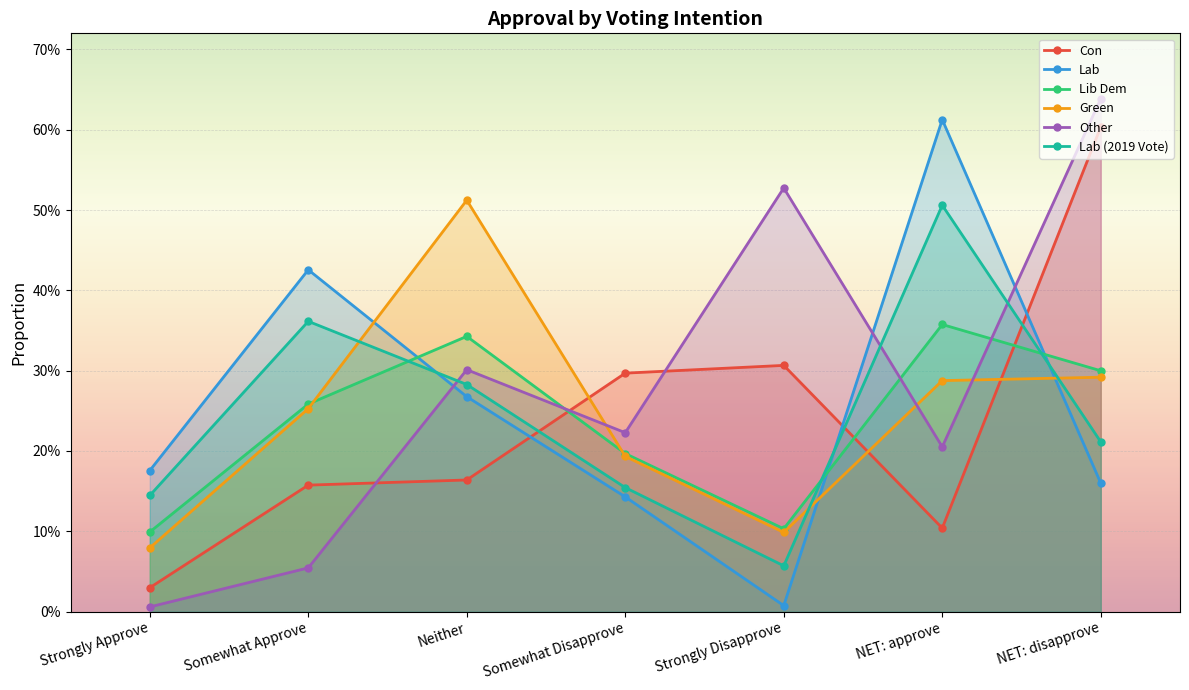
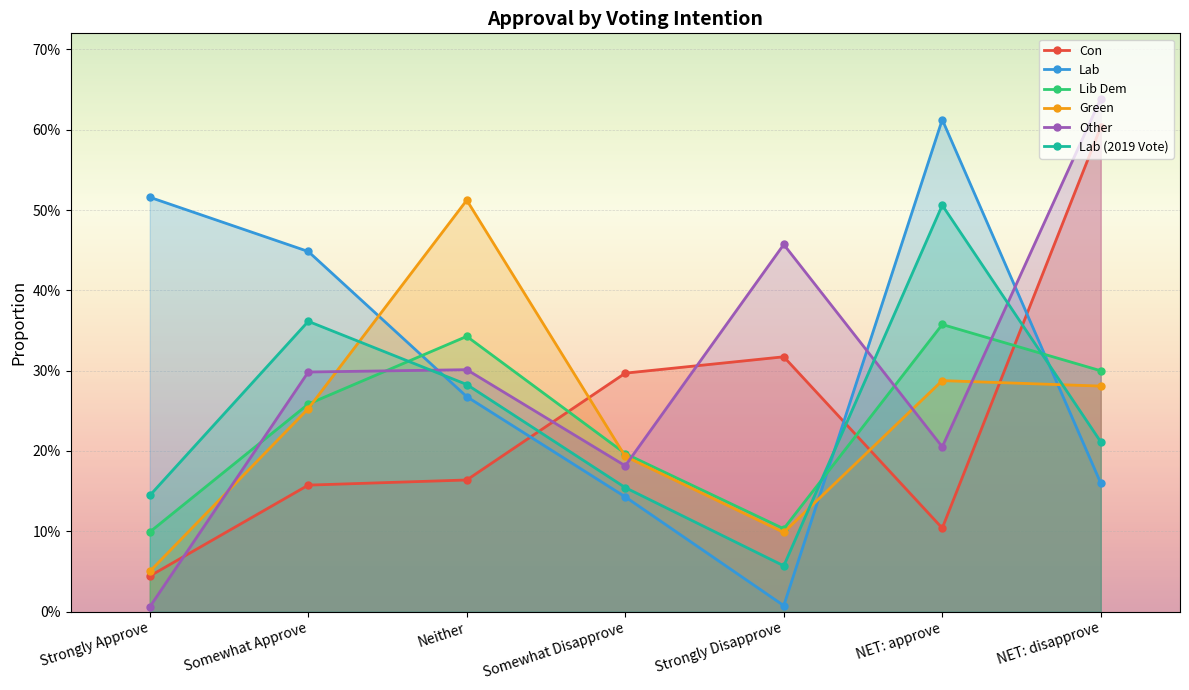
  {
    "Con": {
-     "Strongly Approve": "3%",
+     "Strongly Approve": "4%",
      "Somewhat Approve": "16%",
      "Neither": "16%",
      "Somewhat Disapprove": "30%",
-     "Strongly Disapprove": "31%",
+     "Strongly Disapprove": "32%",
      "NET: approve": "10%"
    },
    "Lab": {
-     "Strongly Approve": "18%",
-     "Somewhat Approve": "43%",
+     "Strongly Approve": "52%",
+     "Somewhat Approve": "45%",
      "Neither": "27%",
      "Somewhat Disapprove": "14%",
      "Strongly Disapprove": "1%",
      "NET: approve": "61%",
      "NET: disapprove": "16%"
    },
    "Green": {
-     "Strongly Approve": "8%",
+     "Strongly Approve": "5%",
      "Somewhat Approve": "25%",
      "Neither": "51%",
      "Somewhat Disapprove": "19%",
      "Strongly Disapprove": "10%",
      "NET: approve": "29%",
-     "NET: disapprove": "29%"
+     "NET: disapprove": "28%"
    },
    "Other": {
      "Strongly Approve": "1%",
-     "Somewhat Approve": "5%",
+     "Somewhat Approve": "30%",
      "Neither": "30%",
-     "Somewhat Disapprove": "22%",
-     "Strongly Disapprove": "53%",
+     "Somewhat Disapprove": "18%",
+     "Strongly Disapprove": "46%",
      "NET: approve": "21%"
    }
  }
